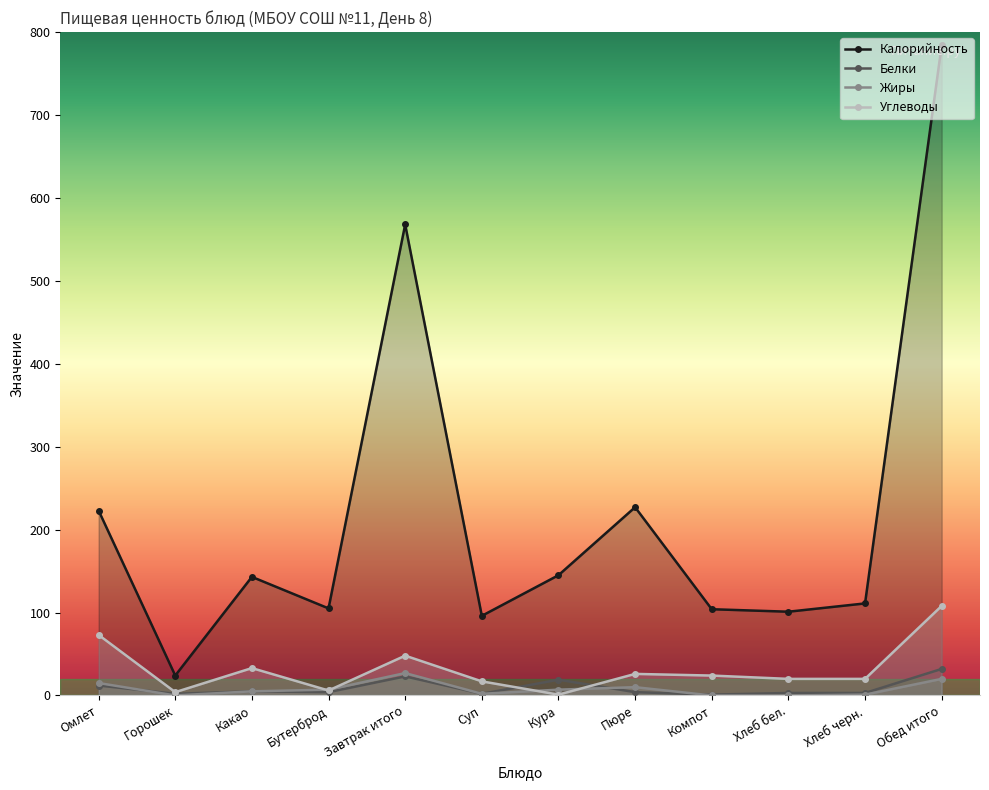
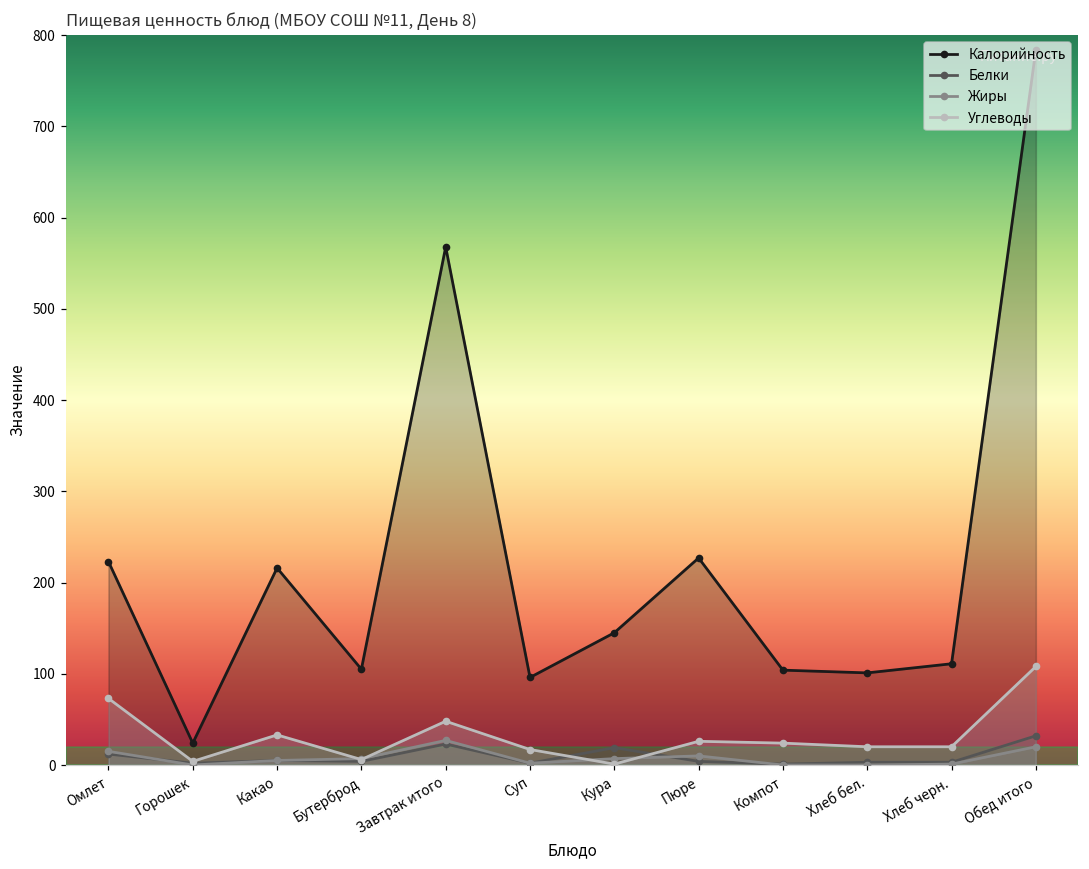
  {
    "Калорийность": {
      "Омлет": 220,
      "Горошек": 20,
-     "Какао": 140,
+     "Какао": 220,
      "Бутерброд": 110,
      "Завтрак итого": 570,
      "Суп": 100,
      "Кура": 150,
      "Пюре": 230,
      "Компот": 100,
      "Хлеб бел.": 100,
      "Хлеб черн.": 110
    },
    "Белки": {
      "Завтрак итого": 20,
      "Кура": 20,
      "Пюре": 0,
      "Обед итого": 30
    },
    "Жиры": {
      "Завтрак итого": 30,
      "Кура": 10,
      "Пюре": 10,
      "Обед итого": 20
    },
    "Углеводы": {
      "Омлет": 70,
      "Какао": 30,
      "Завтрак итого": 50,
      "Суп": 20,
      "Кура": 0,
      "Пюре": 30,
      "Компот": 20,
      "Хлеб бел.": 20,
      "Хлеб черн.": 20,
      "Обед итого": 110
    }
  }
